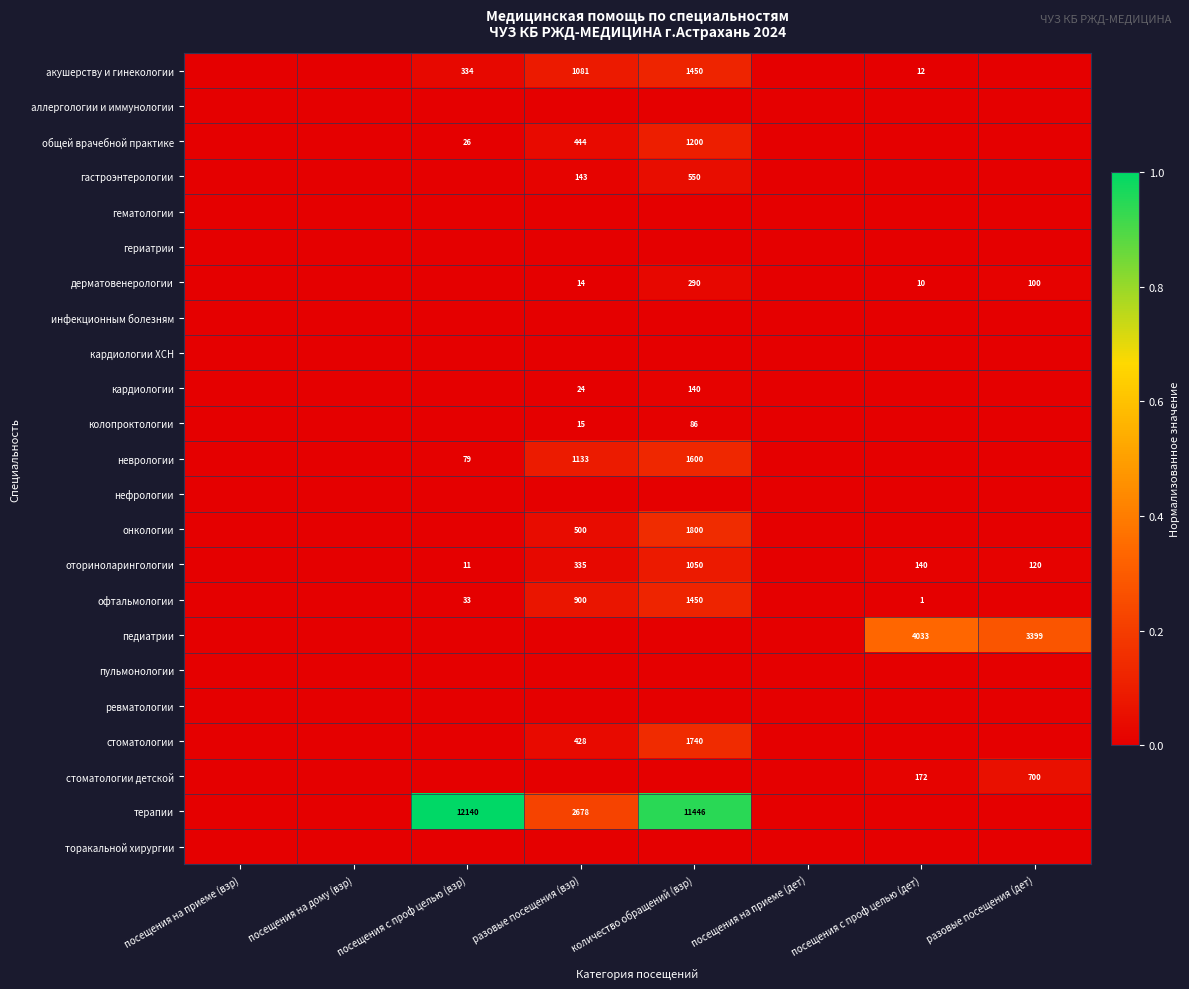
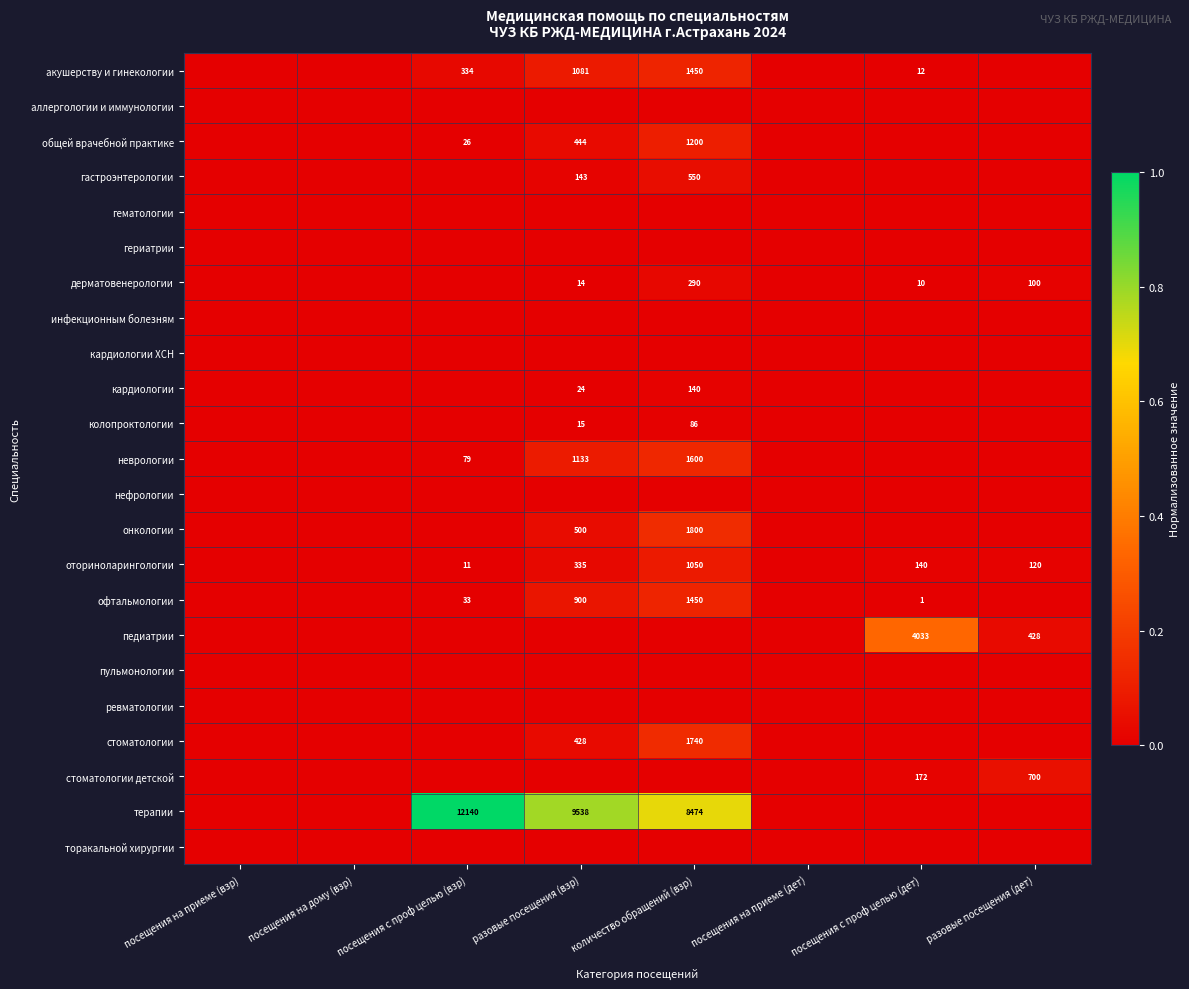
  {
    "акушерству и гинекологии": {
      "посещения с проф целью (взр)": 334,
      "разовые посещения (взр)": 1081,
      "количество обращений (взр)": 1450,
      "посещения с проф целью (дет)": 12
    },
    "общей врачебной практике": {
      "посещения с проф целью (взр)": 26,
      "разовые посещения (взр)": 444,
      "количество обращений (взр)": 1200
    },
    "гастроэнтерологии": {
      "разовые посещения (взр)": 143,
      "количество обращений (взр)": 550
    },
    "дерматовенерологии": {
      "разовые посещения (взр)": 14,
      "количество обращений (взр)": 290,
      "посещения с проф целью (дет)": 10,
      "разовые посещения (дет)": 100
    },
    "кардиологии": {
      "разовые посещения (взр)": 24,
      "количество обращений (взр)": 140
    },
    "колопроктологии": {
      "разовые посещения (взр)": 15,
      "количество обращений (взр)": 86
    },
    "неврологии": {
      "посещения с проф целью (взр)": 79,
      "разовые посещения (взр)": 1133,
      "количество обращений (взр)": 1600
    },
    "онкологии": {
      "разовые посещения (взр)": 500,
      "количество обращений (взр)": 1800
    },
    "оториноларингологии": {
      "посещения с проф целью (взр)": 11,
      "разовые посещения (взр)": 335,
      "количество обращений (взр)": 1050,
      "посещения с проф целью (дет)": 140,
      "разовые посещения (дет)": 120
    },
    "офтальмологии": {
      "посещения с проф целью (взр)": 33,
      "разовые посещения (взр)": 900,
      "количество обращений (взр)": 1450,
      "посещения с проф целью (дет)": 1
    },
    "педиатрии": {
      "посещения с проф целью (дет)": 4033,
-     "разовые посещения (дет)": 3399
+     "разовые посещения (дет)": 428
    },
    "стоматологии": {
      "разовые посещения (взр)": 428,
      "количество обращений (взр)": 1740
    },
    "стоматологии детской": {
      "посещения с проф целью (дет)": 172,
      "разовые посещения (дет)": 700
    },
    "терапии": {
      "посещения с проф целью (взр)": 12140,
-     "разовые посещения (взр)": 2678,
-     "количество обращений (взр)": 11446
+     "разовые посещения (взр)": 9538,
+     "количество обращений (взр)": 8474
    }
  }
